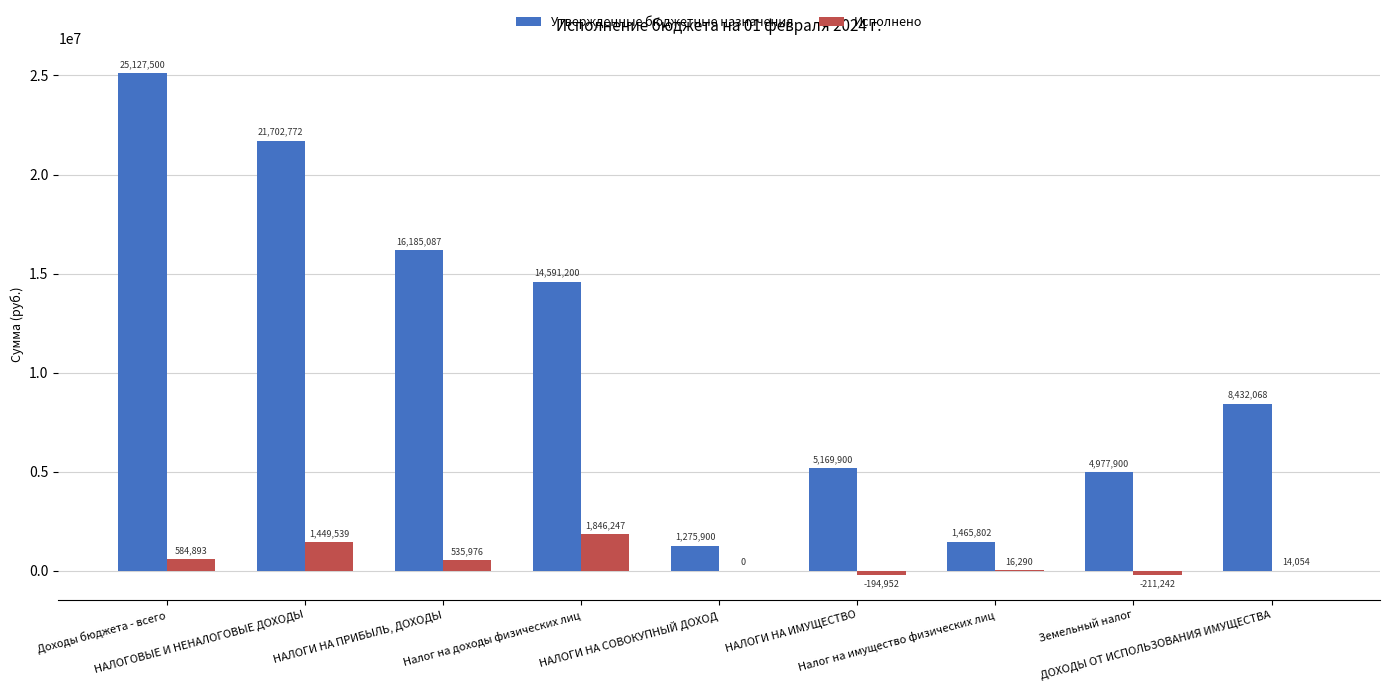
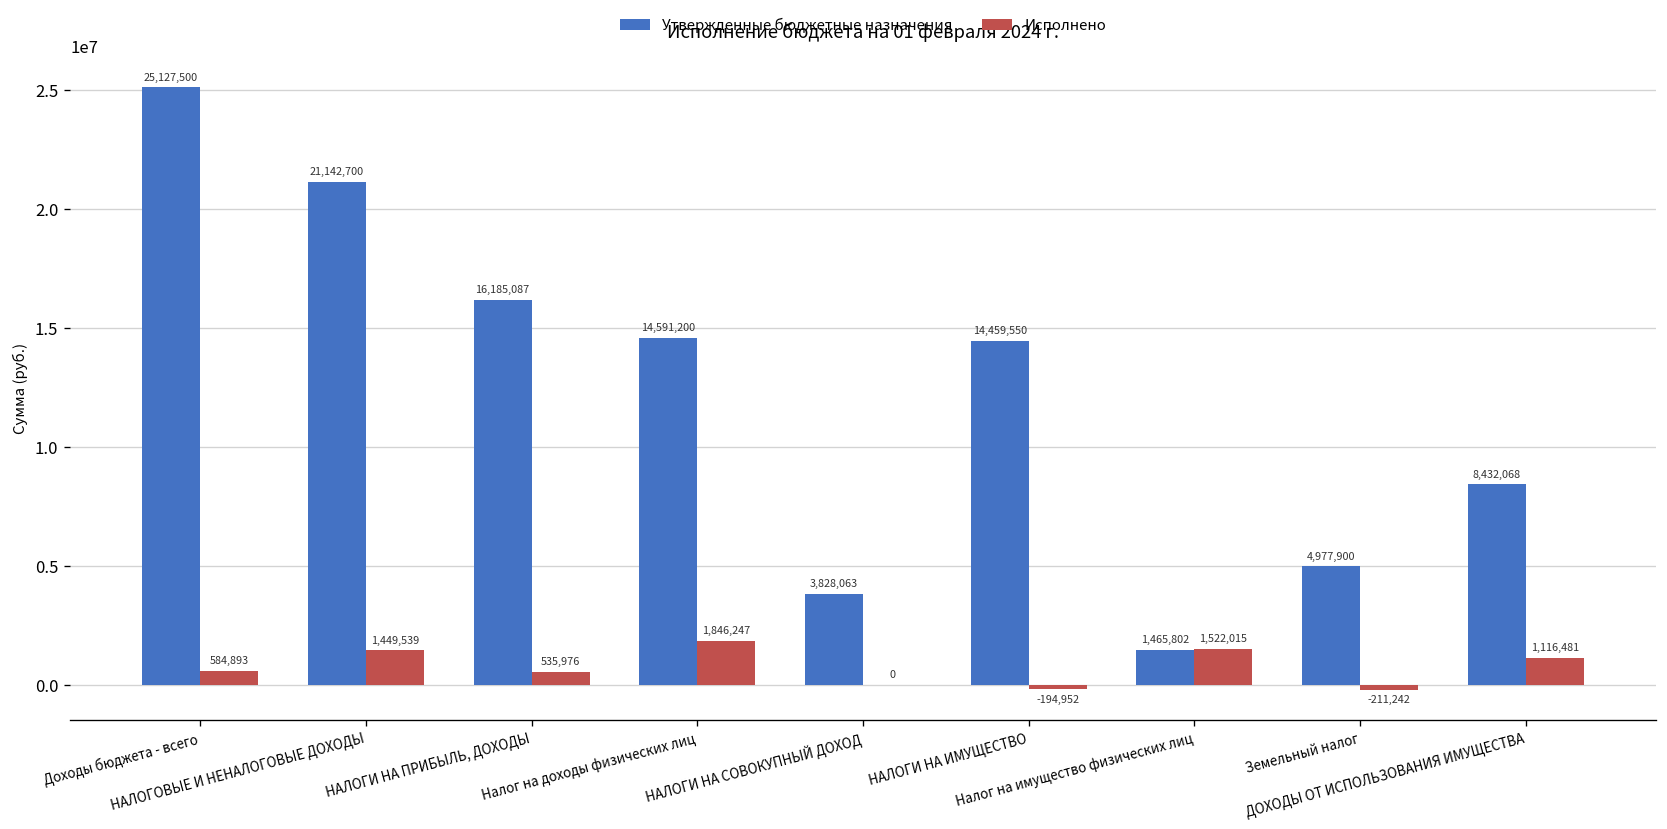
  {
    "Утвержденные бюджетные назначения": {
      "Доходы бюджета - всего": "25,127,500",
-     "НАЛОГОВЫЕ И НЕНАЛОГОВЫЕ ДОХОДЫ": "21,702,772",
+     "НАЛОГОВЫЕ И НЕНАЛОГОВЫЕ ДОХОДЫ": "21,142,700",
      "НАЛОГИ НА ПРИБЫЛЬ, ДОХОДЫ": "16,185,087",
      "Налог на доходы физических лиц": "14,591,200",
-     "НАЛОГИ НА СОВОКУПНЫЙ ДОХОД": "1,275,900",
-     "НАЛОГИ НА ИМУЩЕСТВО": "5,169,900",
+     "НАЛОГИ НА СОВОКУПНЫЙ ДОХОД": "3,828,063",
+     "НАЛОГИ НА ИМУЩЕСТВО": "14,459,550",
      "Налог на имущество физических лиц": "1,465,802",
      "Земельный налог": "4,977,900",
      "ДОХОДЫ ОТ ИСПОЛЬЗОВАНИЯ ИМУЩЕСТВА": "8,432,068"
    },
    "Исполнено": {
      "Доходы бюджета - всего": "584,893",
      "НАЛОГОВЫЕ И НЕНАЛОГОВЫЕ ДОХОДЫ": "1,449,539",
      "НАЛОГИ НА ПРИБЫЛЬ, ДОХОДЫ": "535,976",
      "Налог на доходы физических лиц": "1,846,247",
      "НАЛОГИ НА СОВОКУПНЫЙ ДОХОД": "0",
      "НАЛОГИ НА ИМУЩЕСТВО": "-194,952",
-     "Налог на имущество физических лиц": "16,290",
+     "Налог на имущество физических лиц": "1,522,015",
      "Земельный налог": "-211,242",
-     "ДОХОДЫ ОТ ИСПОЛЬЗОВАНИЯ ИМУЩЕСТВА": "14,054"
+     "ДОХОДЫ ОТ ИСПОЛЬЗОВАНИЯ ИМУЩЕСТВА": "1,116,481"
    }
  }
